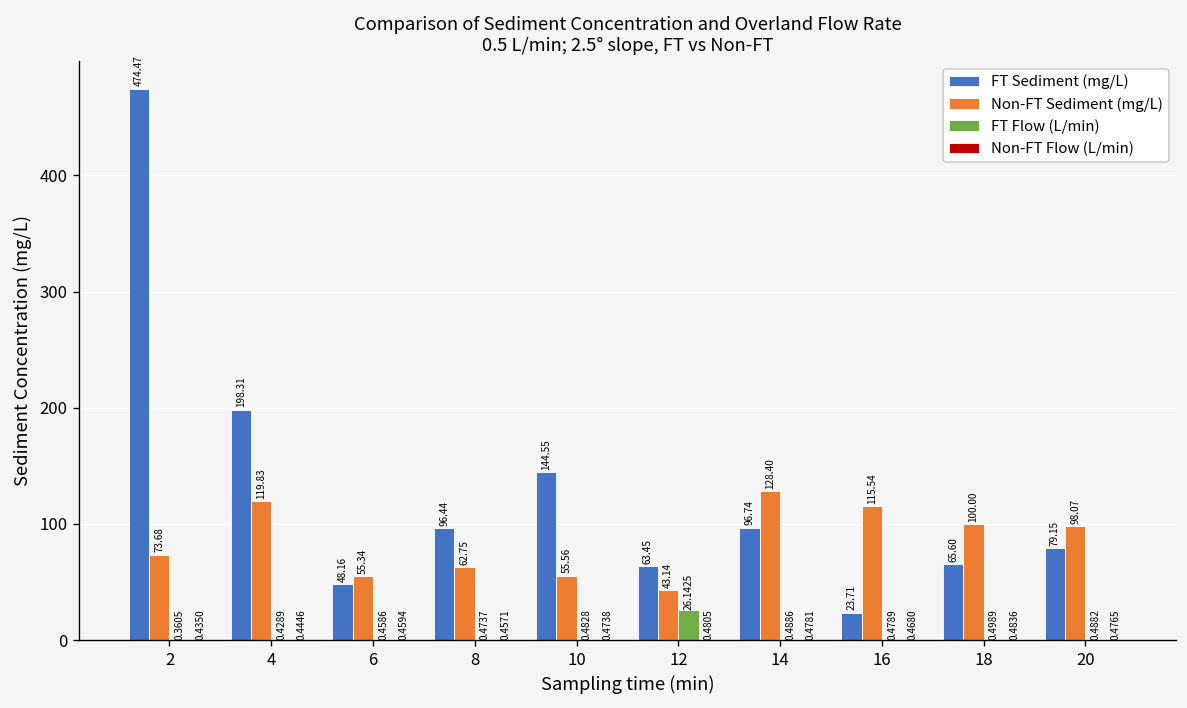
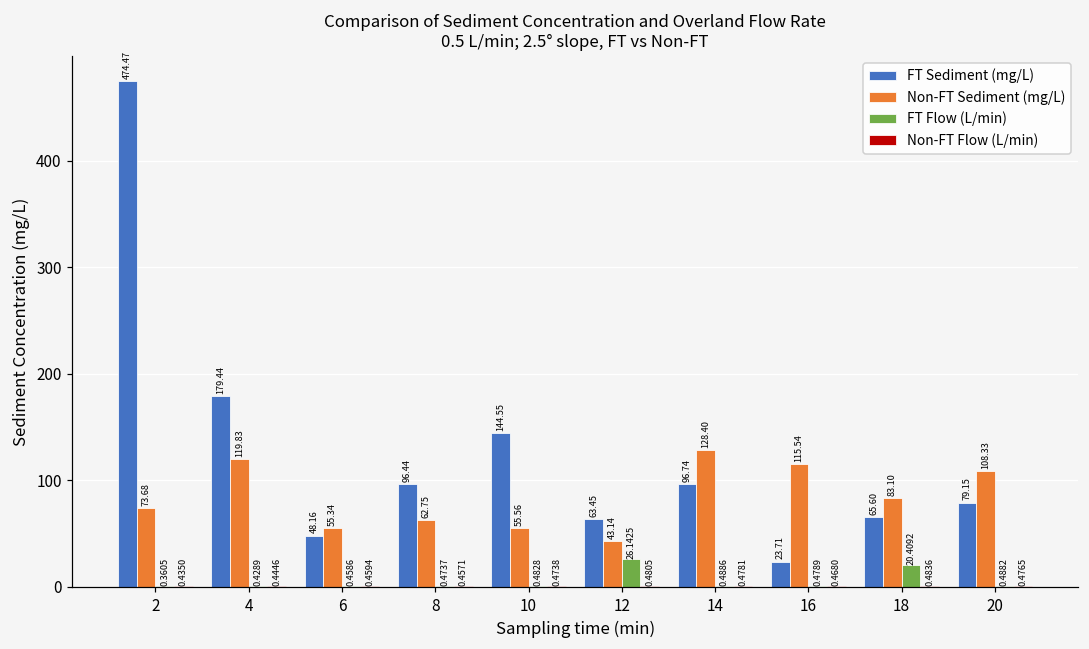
  {
    "FT Sediment (mg/L)": {
      "2": 474.47,
-     "4": 198.31,
+     "4": 179.44,
      "6": 48.16,
      "8": 96.44,
      "10": 144.55,
      "12": 63.45,
      "14": 96.74,
      "16": 23.71,
      "18": 65.60,
      "20": 79.15
    },
    "Non-FT Sediment (mg/L)": {
      "2": 73.68,
      "4": 119.83,
      "6": 55.34,
      "8": 62.75,
      "10": 55.56,
      "12": 43.14,
      "14": 128.40,
      "16": 115.54,
-     "18": 100.00,
-     "20": 98.07
+     "18": 83.10,
+     "20": 108.33
    },
    "FT Flow (L/min)": {
      "2": 0.3605,
      "4": 0.4289,
      "6": 0.4586,
      "8": 0.4737,
      "10": 0.4828,
      "12": 26.1425,
      "14": 0.4886,
      "16": 0.4789,
-     "18": 0.4989,
+     "18": 20.4092,
      "20": 0.4882
    },
    "Non-FT Flow (L/min)": {
      "2": 0.4350,
      "4": 0.4446,
      "6": 0.4594,
      "8": 0.4571,
      "10": 0.4738,
      "12": 0.4805,
      "14": 0.4781,
      "16": 0.4680,
      "18": 0.4836,
      "20": 0.4765
    }
  }
